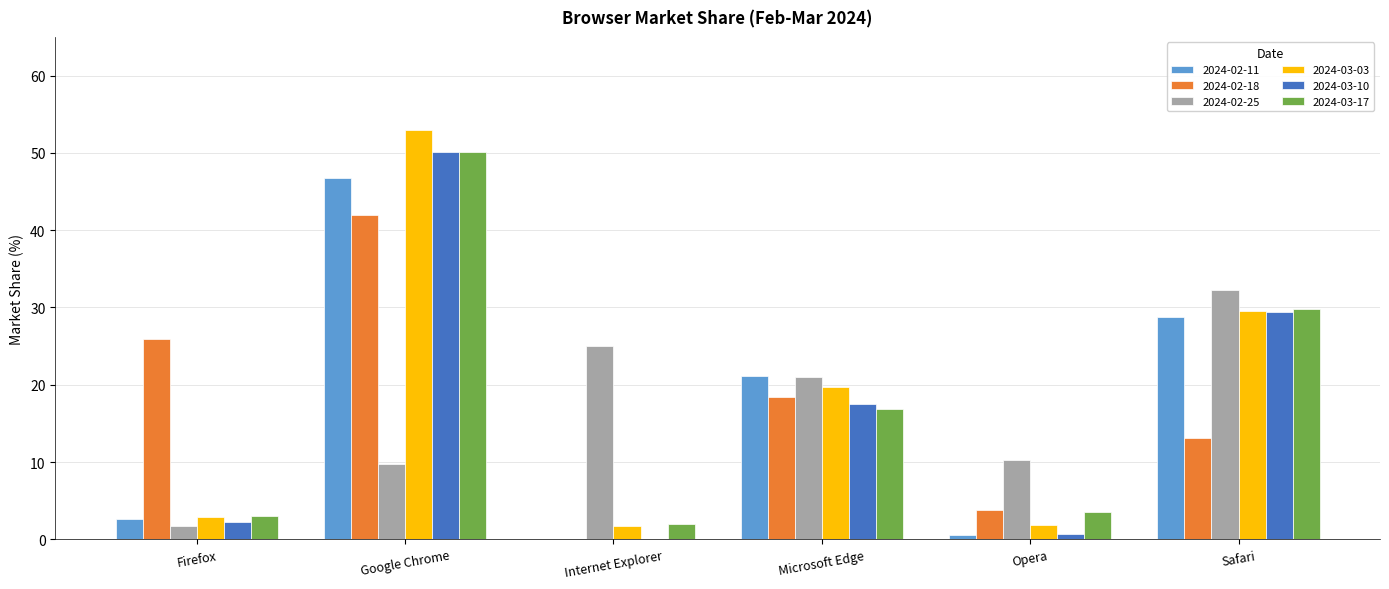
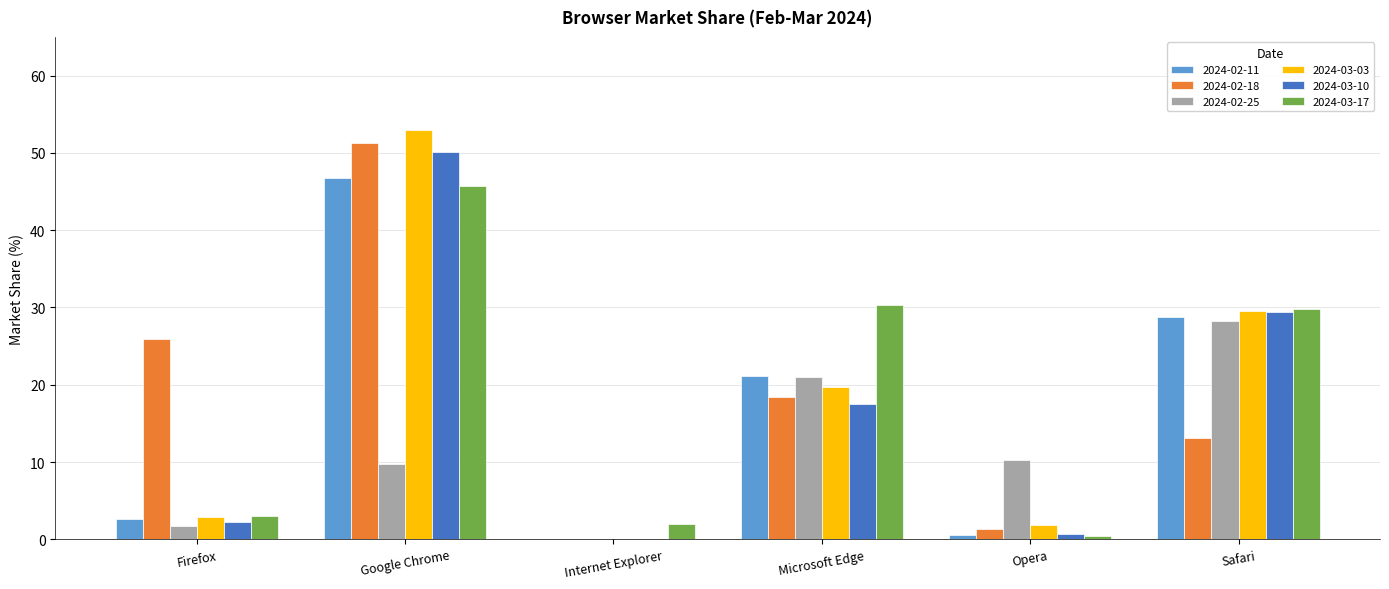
  {
    "2024-02-18": {
      "Firefox": 26,
-     "Google Chrome": 42,
+     "Google Chrome": 51,
      "Internet Explorer": 0,
      "Microsoft Edge": 18,
-     "Opera": 4,
+     "Opera": 1,
      "Safari": 13
    },
    "2024-02-25": {
      "Firefox": 2,
      "Google Chrome": 10,
-     "Internet Explorer": 25,
+     "Internet Explorer": 0,
      "Microsoft Edge": 21,
      "Opera": 10,
-     "Safari": 32
+     "Safari": 28
    },
    "2024-03-03": {
      "Firefox": 3,
      "Google Chrome": 53,
-     "Internet Explorer": 2,
+     "Internet Explorer": 0,
      "Microsoft Edge": 20,
      "Opera": 2,
      "Safari": 30
    },
    "2024-03-17": {
      "Firefox": 3,
-     "Google Chrome": 50,
+     "Google Chrome": 46,
      "Internet Explorer": 2,
-     "Microsoft Edge": 17,
-     "Opera": 4,
+     "Microsoft Edge": 30,
+     "Opera": 0,
      "Safari": 30
    }
  }
